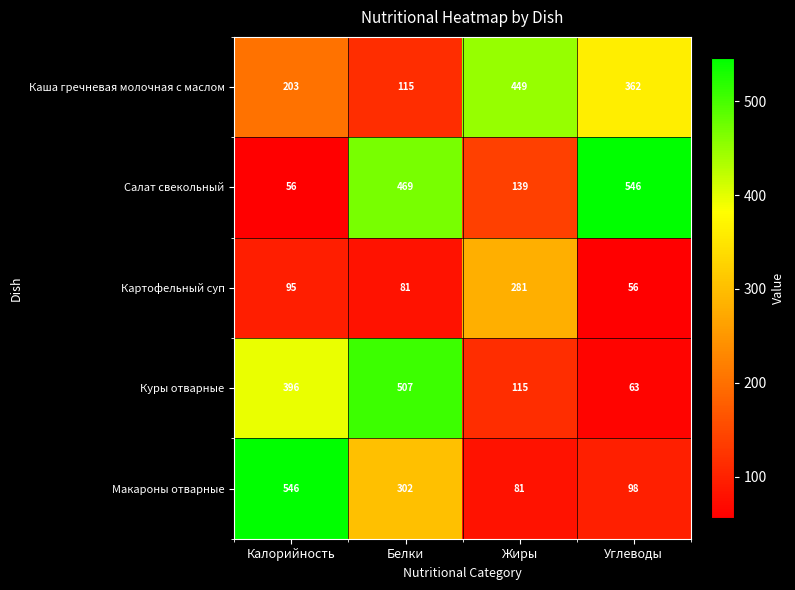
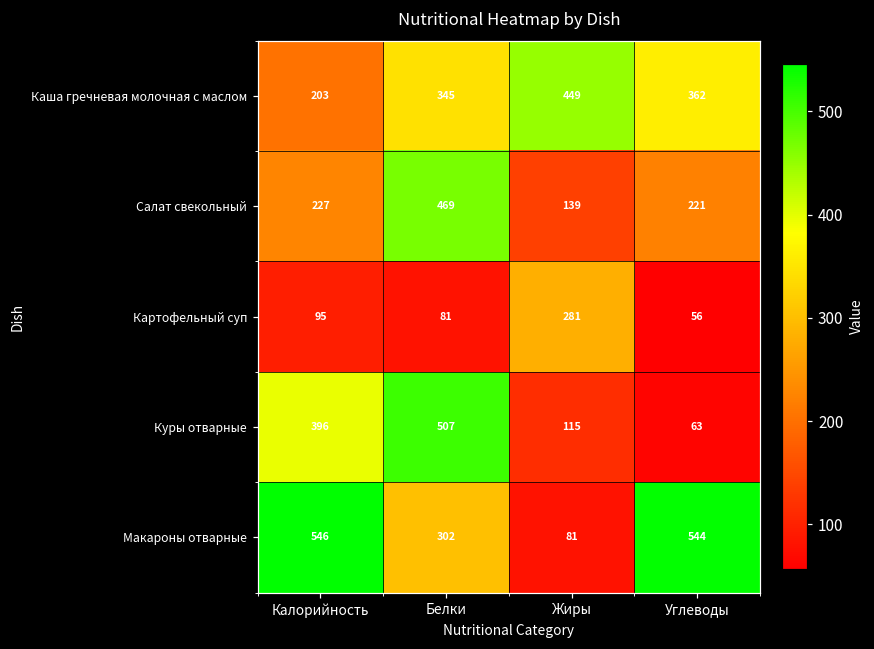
  {
    "Каша гречневая молочная с маслом": {
      "Калорийность": 203,
-     "Белки": 115,
+     "Белки": 345,
      "Жиры": 449,
      "Углеводы": 362
    },
    "Салат свекольный": {
-     "Калорийность": 56,
+     "Калорийность": 227,
      "Белки": 469,
      "Жиры": 139,
-     "Углеводы": 546
+     "Углеводы": 221
    },
    "Картофельный суп": {
      "Калорийность": 95,
      "Белки": 81,
      "Жиры": 281,
      "Углеводы": 56
    },
    "Куры отварные": {
      "Калорийность": 396,
      "Белки": 507,
      "Жиры": 115,
      "Углеводы": 63
    },
    "Макароны отварные": {
      "Калорийность": 546,
      "Белки": 302,
      "Жиры": 81,
-     "Углеводы": 98
+     "Углеводы": 544
    }
  }
